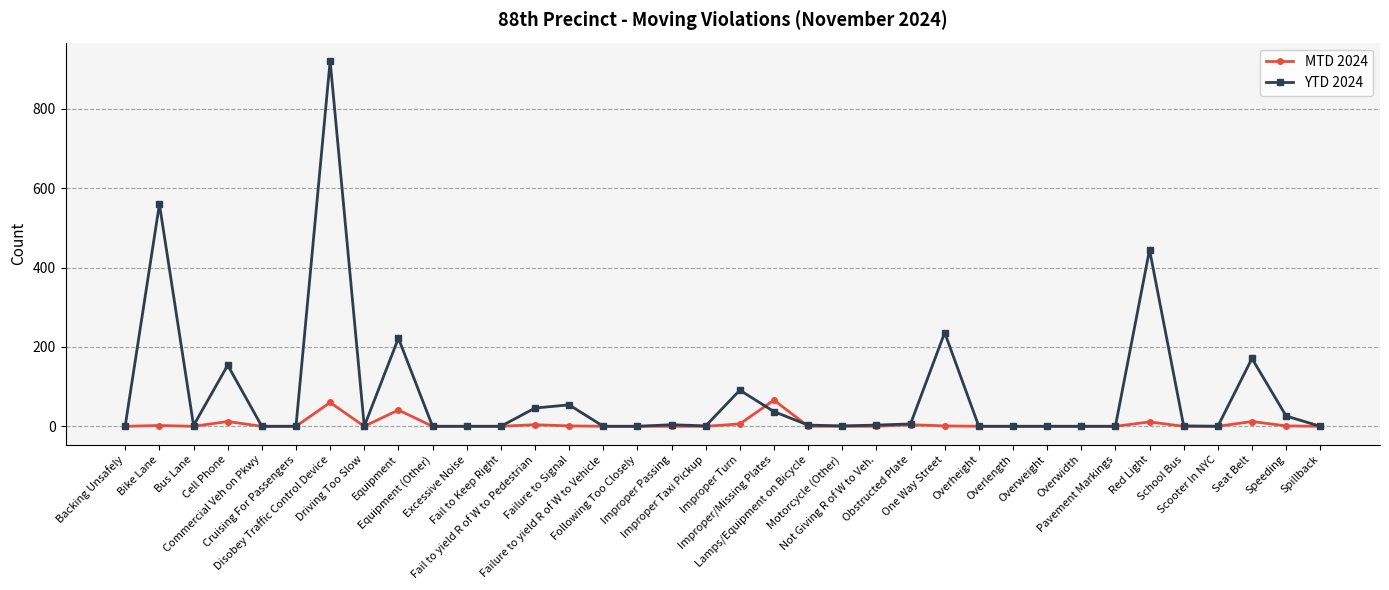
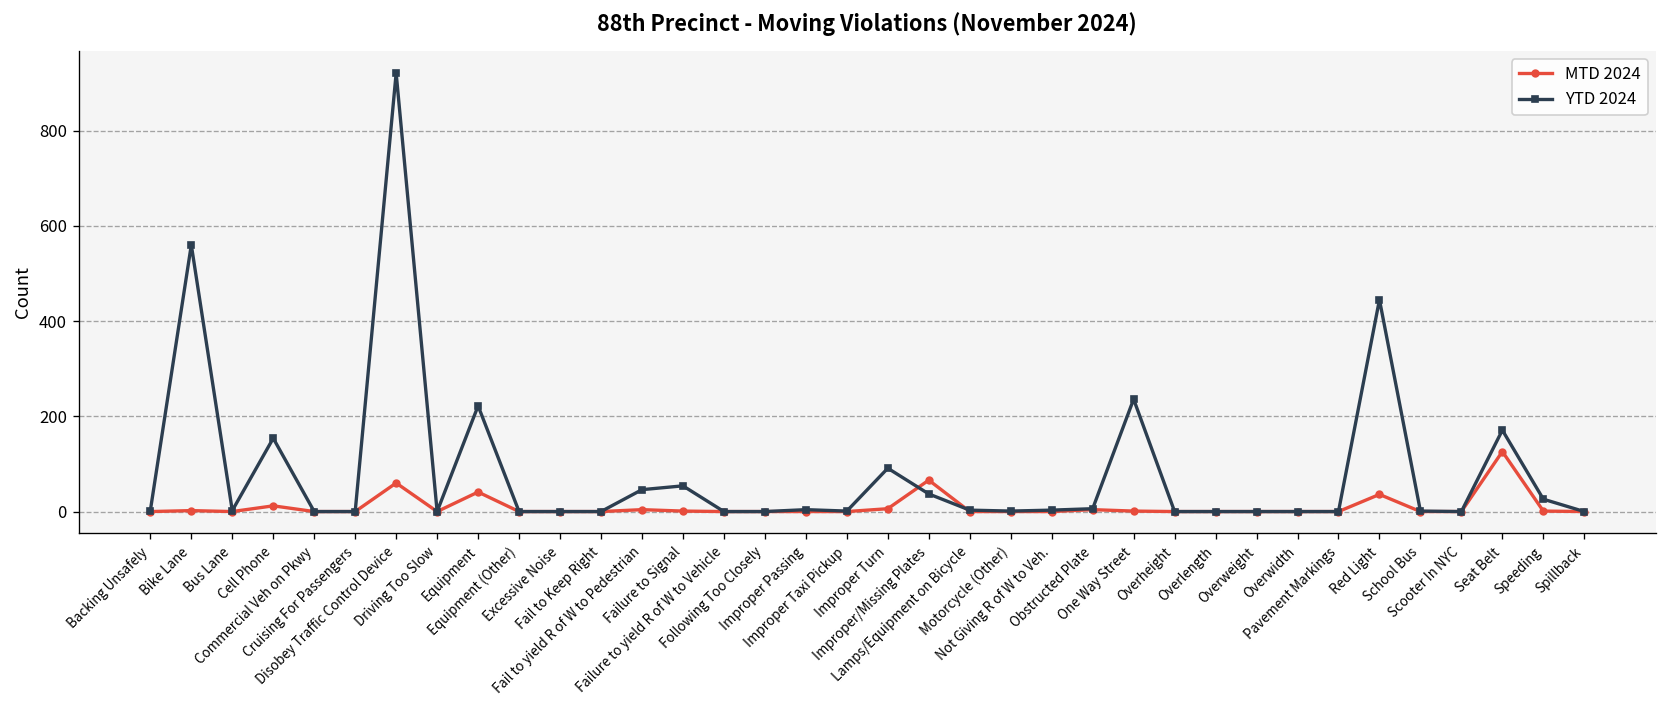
  {
    "MTD 2024": {
      "Bike Lane": 0,
      "Cell Phone": 10,
      "Disobey Traffic Control Device": 60,
      "Equipment": 40,
      "Fail to yield R of W to Pedestrian": 0,
      "Failure to Signal": 0,
      "Improper Turn": 10,
      "Improper/Missing Plates": 70,
      "One Way Street": 0,
-     "Red Light": 10,
-     "Seat Belt": 10,
+     "Red Light": 40,
+     "Seat Belt": 130,
      "Speeding": 0
    },
    "YTD 2024": {
      "Bike Lane": 560,
      "Cell Phone": 150,
      "Disobey Traffic Control Device": 920,
      "Equipment": 220,
      "Fail to yield R of W to Pedestrian": 50,
      "Failure to Signal": 50,
      "Improper Turn": 90,
      "Improper/Missing Plates": 40,
      "One Way Street": 240,
      "Red Light": 450,
      "Seat Belt": 170,
      "Speeding": 30
    }
  }
